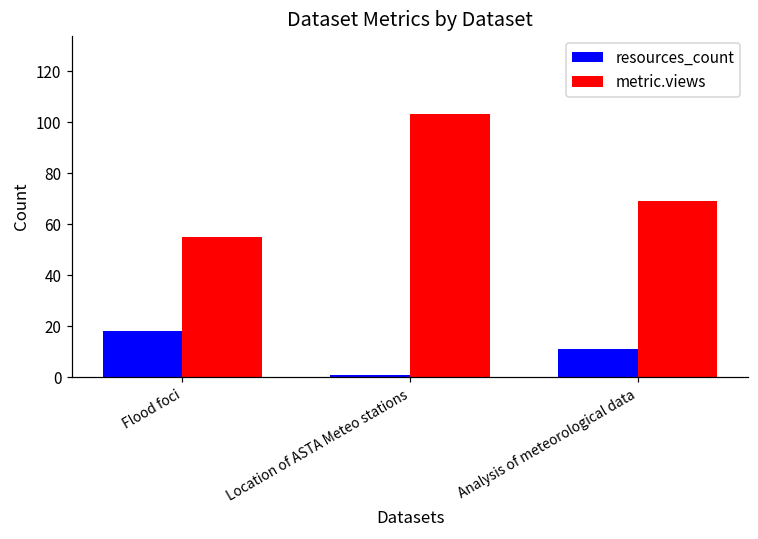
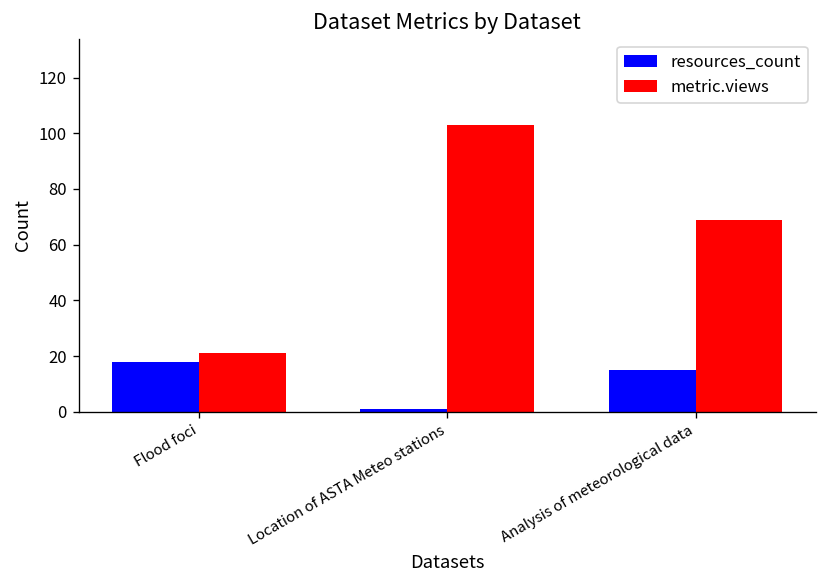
  {
    "resources_count": {
      "Flood foci": 18,
-     "Analysis of meteorological data": 11
+     "Analysis of meteorological data": 15
    },
    "metric.views": {
-     "Flood foci": 55,
+     "Flood foci": 21,
      "Location of ASTA Meteo stations": 103,
      "Analysis of meteorological data": 69
    }
  }
